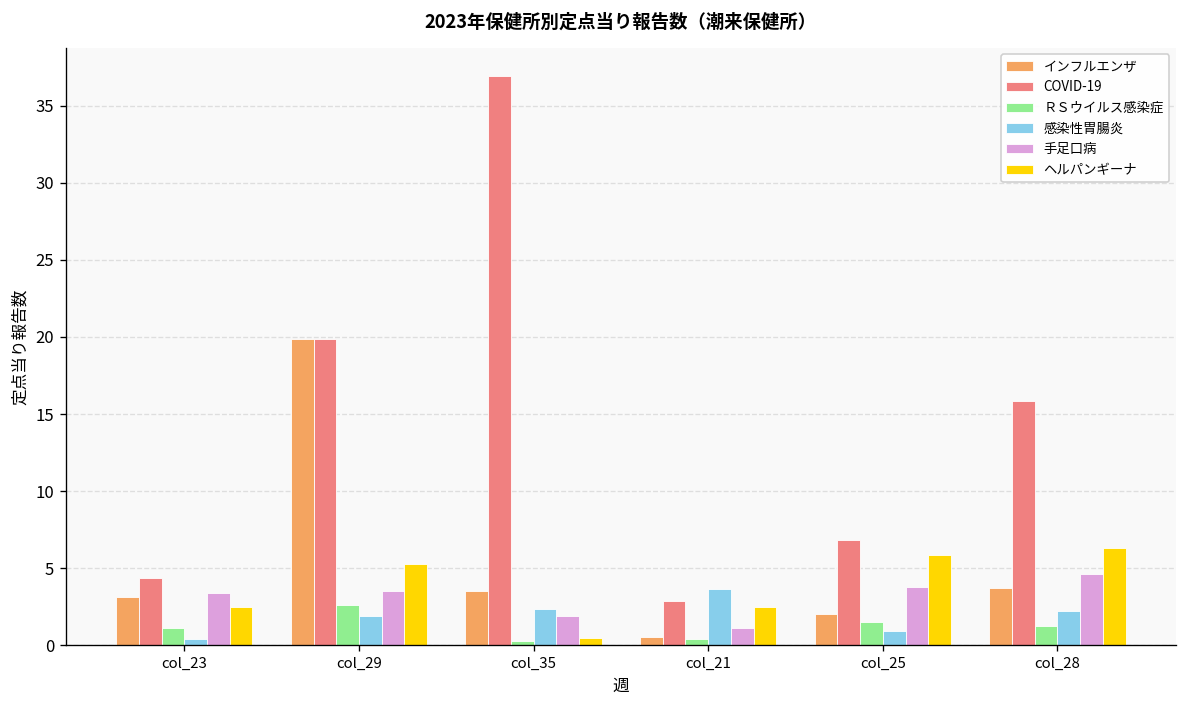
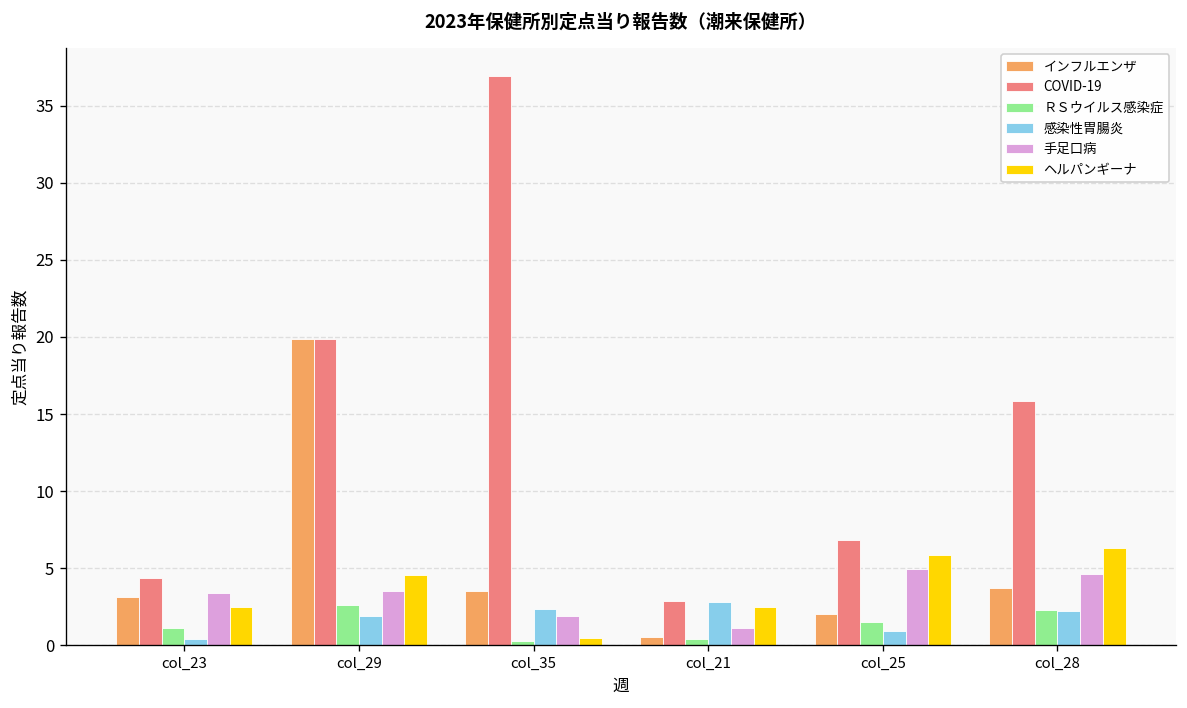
  {
    "ＲＳウイルス感染症": {
      "col_23": 1.1,
      "col_29": 2.6,
      "col_35": 0.3,
      "col_21": 0.4,
      "col_25": 1.5,
-     "col_28": 1.3
+     "col_28": 2.3
    },
    "感染性胃腸炎": {
      "col_23": 0.4,
      "col_29": 1.9,
      "col_35": 2.4,
-     "col_21": 3.6,
+     "col_21": 2.8,
      "col_25": 0.9,
      "col_28": 2.3
    },
    "手足口病": {
      "col_23": 3.4,
      "col_29": 3.6,
      "col_35": 1.9,
      "col_21": 1.1,
-     "col_25": 3.8,
+     "col_25": 4.9,
      "col_28": 4.6
    },
    "ヘルパンギーナ": {
      "col_23": 2.5,
-     "col_29": 5.3,
+     "col_29": 4.5,
      "col_35": 0.5,
      "col_21": 2.5,
      "col_25": 5.9,
      "col_28": 6.3
    }
  }
